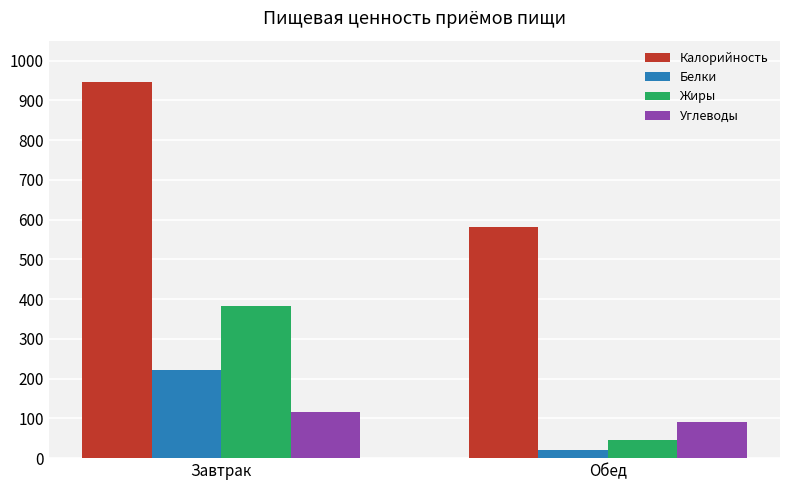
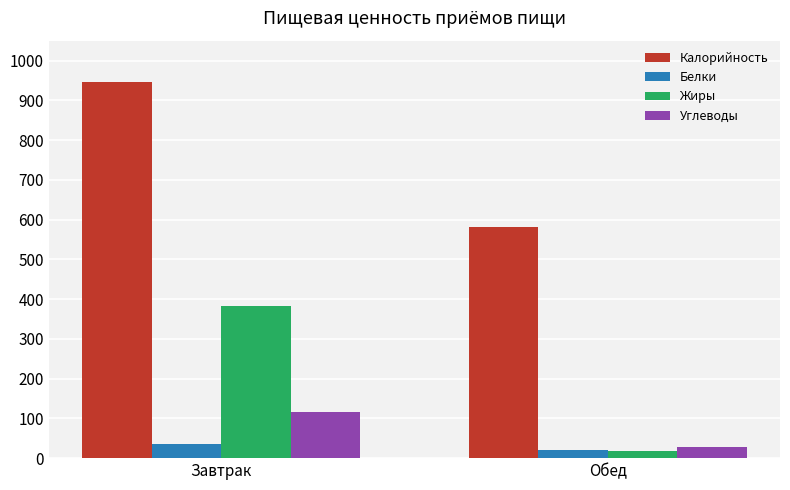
  {
    "Калорийность": {
      "Завтрак": 950,
      "Обед": 580
    },
    "Белки": {
-     "Завтрак": 220,
+     "Завтрак": 30,
      "Обед": 20
    },
    "Жиры": {
      "Завтрак": 380,
-     "Обед": 40
+     "Обед": 20
    },
    "Углеводы": {
      "Завтрак": 120,
-     "Обед": 90
+     "Обед": 30
    }
  }
